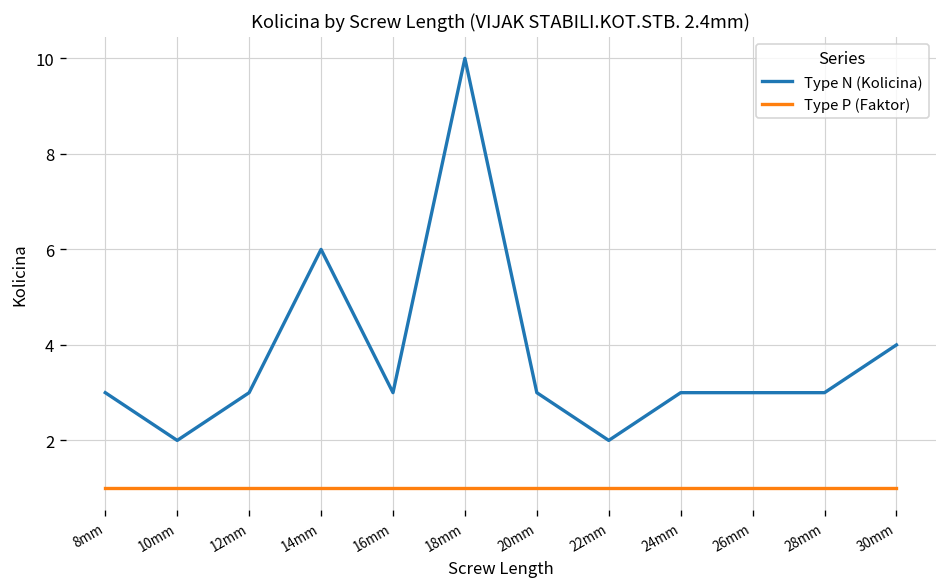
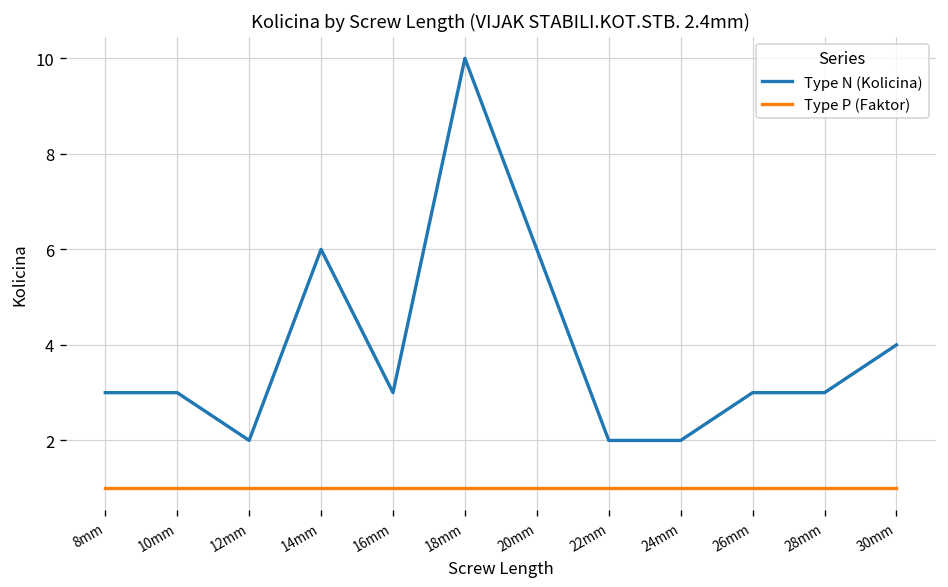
  {
    "Type N (Kolicina)": {
      "8mm": 3,
-     "10mm": 2,
-     "12mm": 3,
+     "10mm": 3,
+     "12mm": 2,
      "14mm": 6,
      "16mm": 3,
      "18mm": 10,
-     "20mm": 3,
+     "20mm": 6,
      "22mm": 2,
-     "24mm": 3,
+     "24mm": 2,
      "26mm": 3,
      "28mm": 3,
      "30mm": 4
    },
    "Type P (Faktor)": {
      "8mm": 1,
      "10mm": 1,
      "12mm": 1,
      "14mm": 1,
      "16mm": 1,
      "18mm": 1,
      "20mm": 1,
      "22mm": 1,
      "24mm": 1,
      "26mm": 1,
      "28mm": 1,
      "30mm": 1
    }
  }
